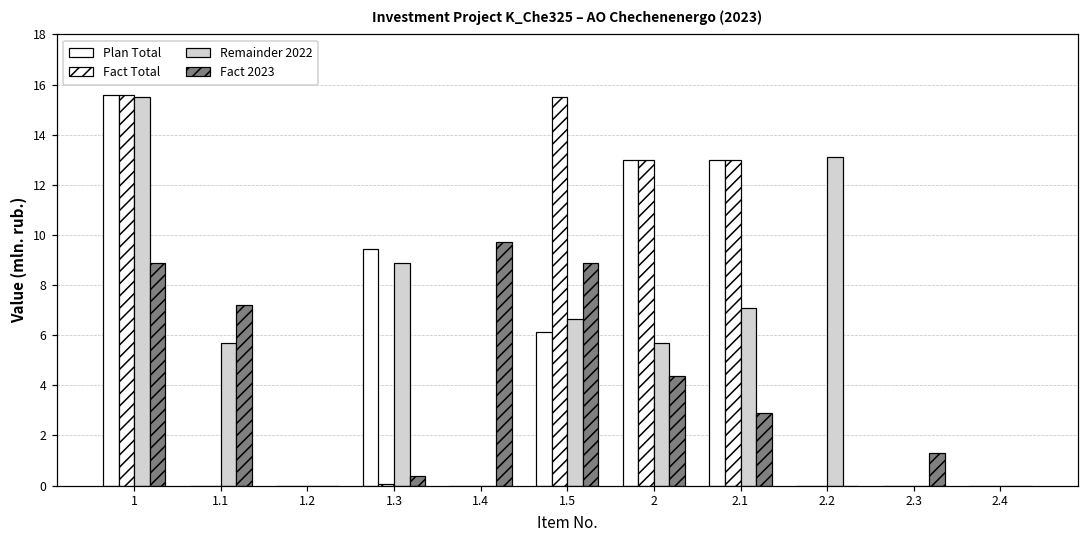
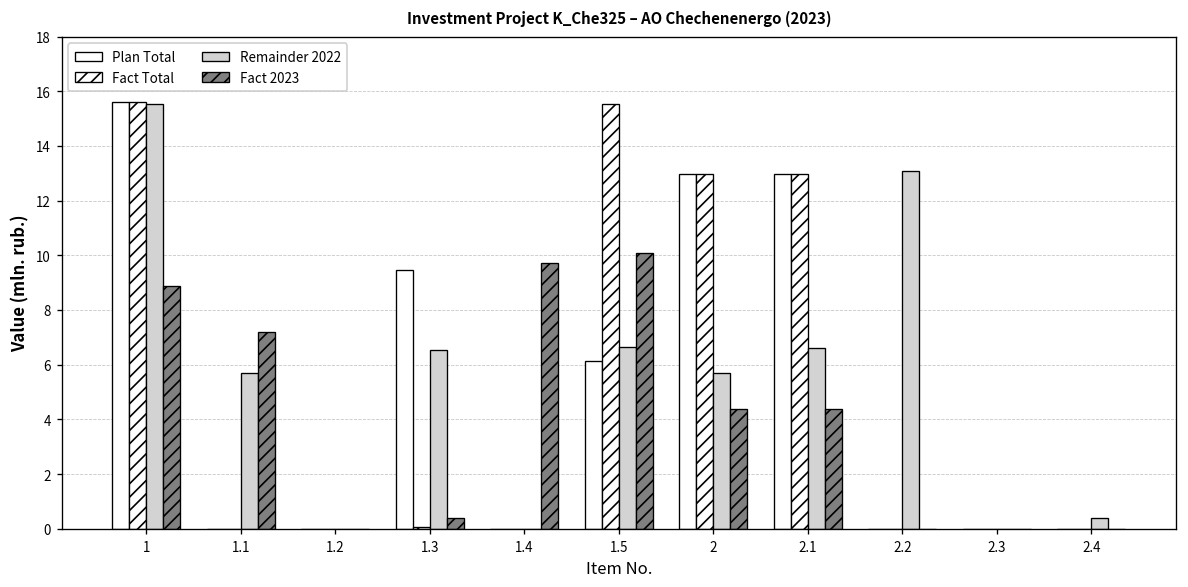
  {
    "Remainder 2022": {
      "1": 15.5,
      "1.1": 5.7,
      "1.2": 0.0,
-     "1.3": 8.9,
+     "1.3": 6.6,
      "1.4": 0.0,
      "1.5": 6.7,
      "2": 5.7,
-     "2.1": 7.1,
+     "2.1": 6.6,
      "2.2": 13.1,
      "2.3": 0.0,
-     "2.4": 0.0
+     "2.4": 0.4
    },
    "Fact 2023": {
      "1": 8.9,
      "1.1": 7.2,
      "1.2": 0.0,
      "1.3": 0.4,
      "1.4": 9.7,
-     "1.5": 8.9,
+     "1.5": 10.1,
      "2": 4.4,
-     "2.1": 2.9,
+     "2.1": 4.4,
      "2.2": 0.0,
-     "2.3": 1.3,
+     "2.3": 0.0,
      "2.4": 0.0
    }
  }
